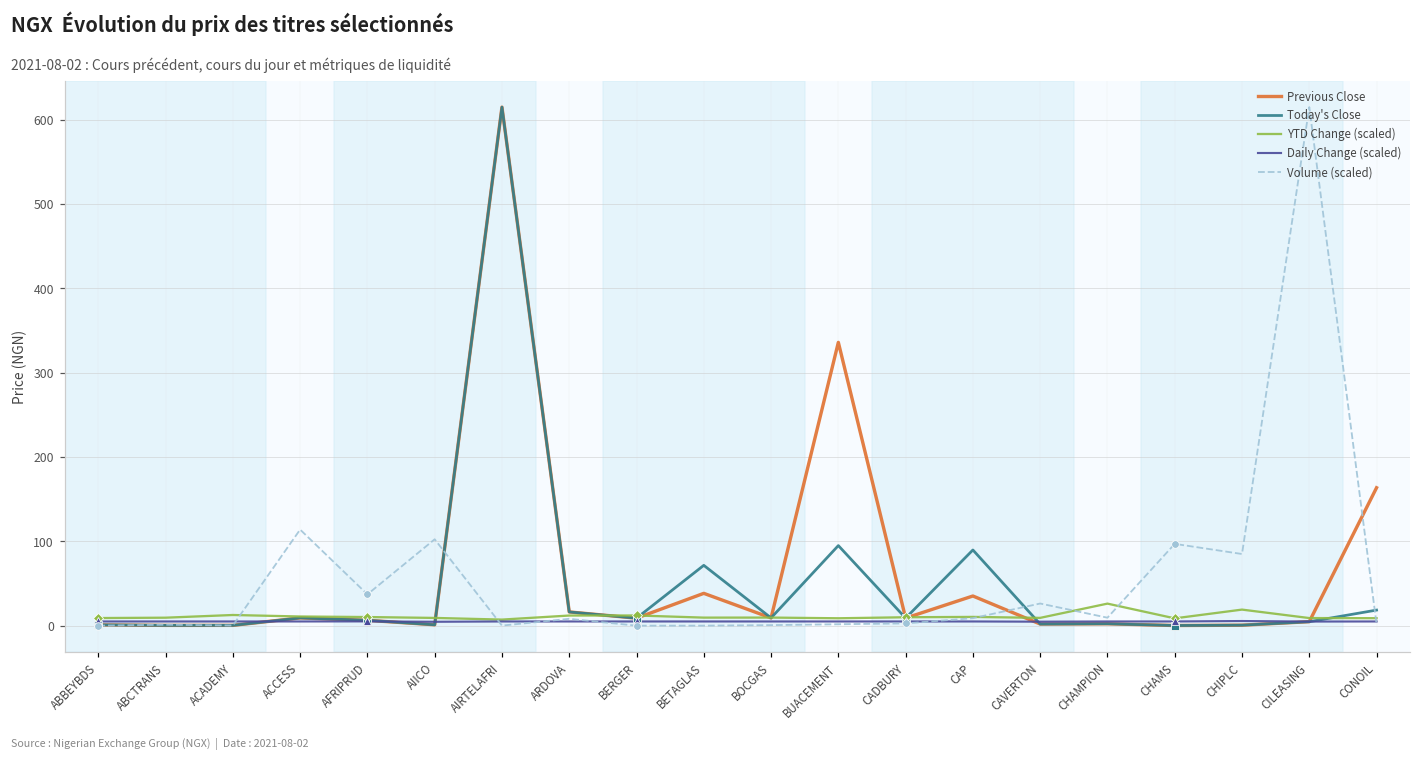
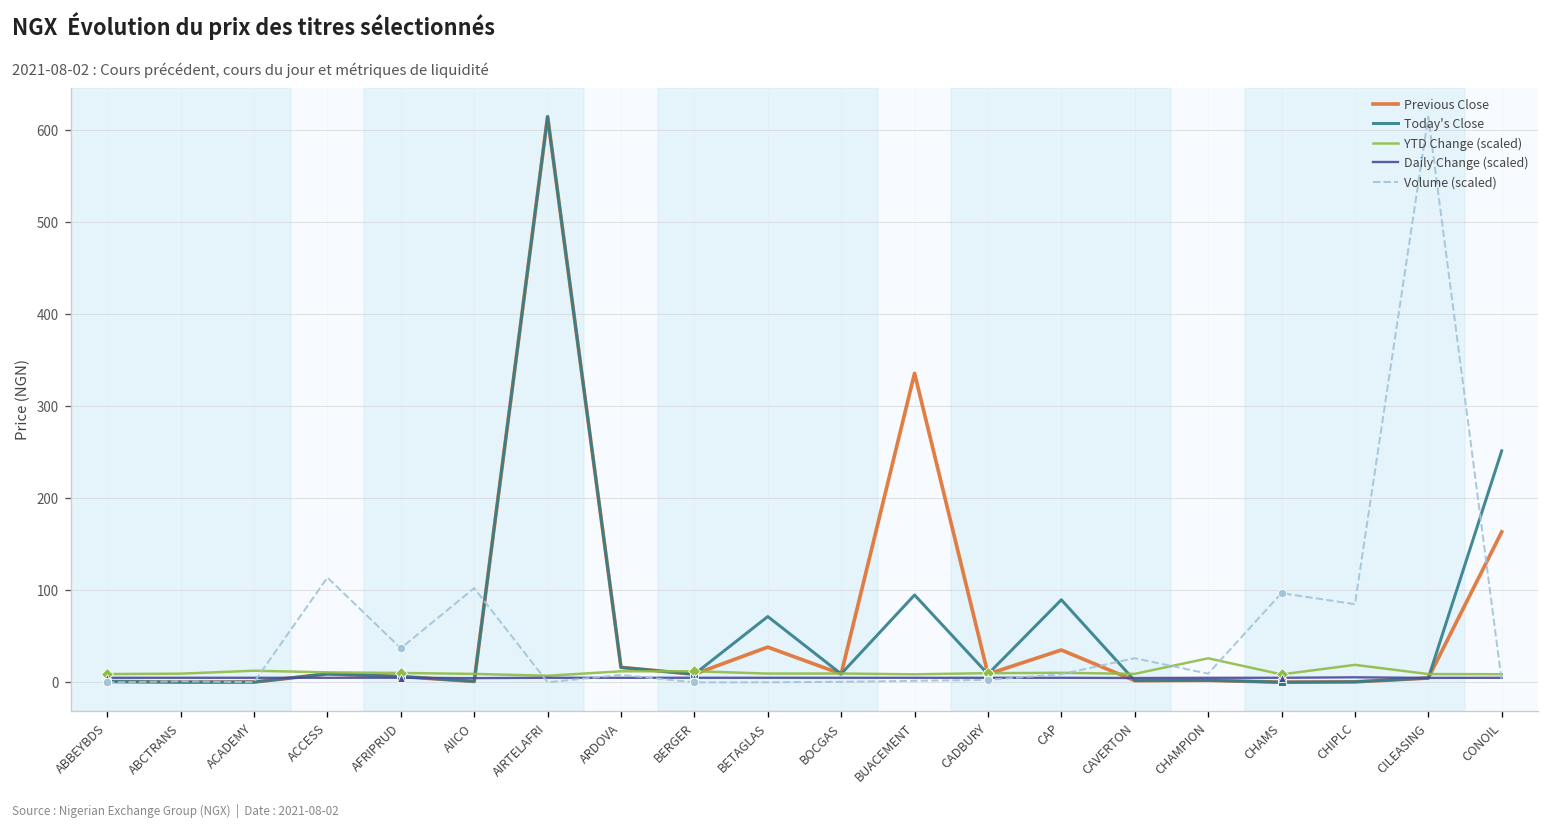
  {
    "Today's Close": {
      "BETAGLAS": 70,
      "BUACEMENT": 100,
      "CAP": 90,
-     "CONOIL": 20
+     "CONOIL": 250
    }
  }
